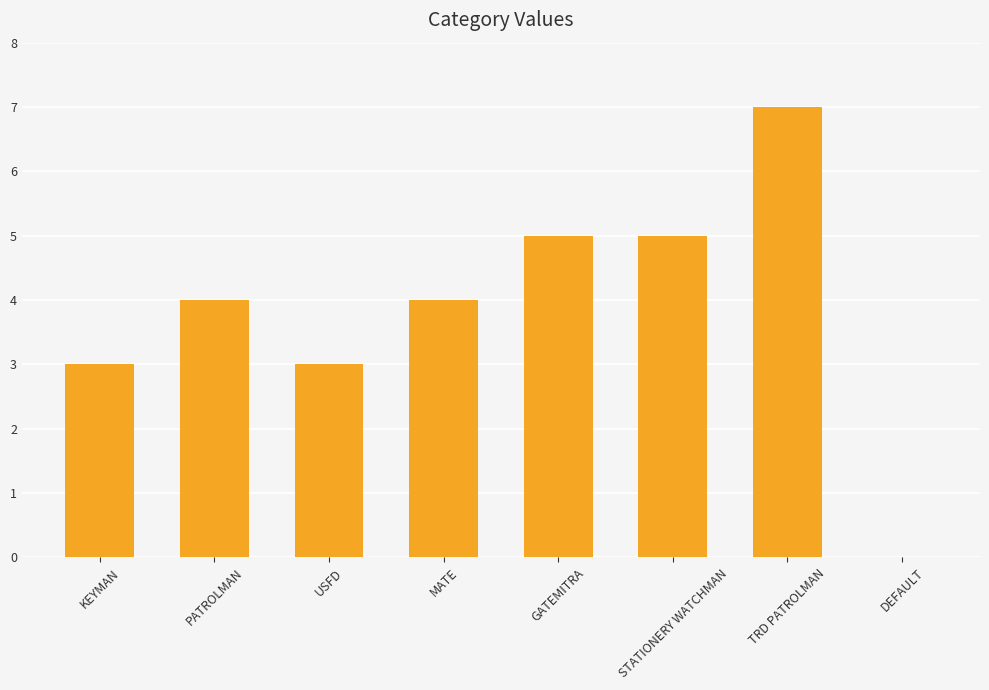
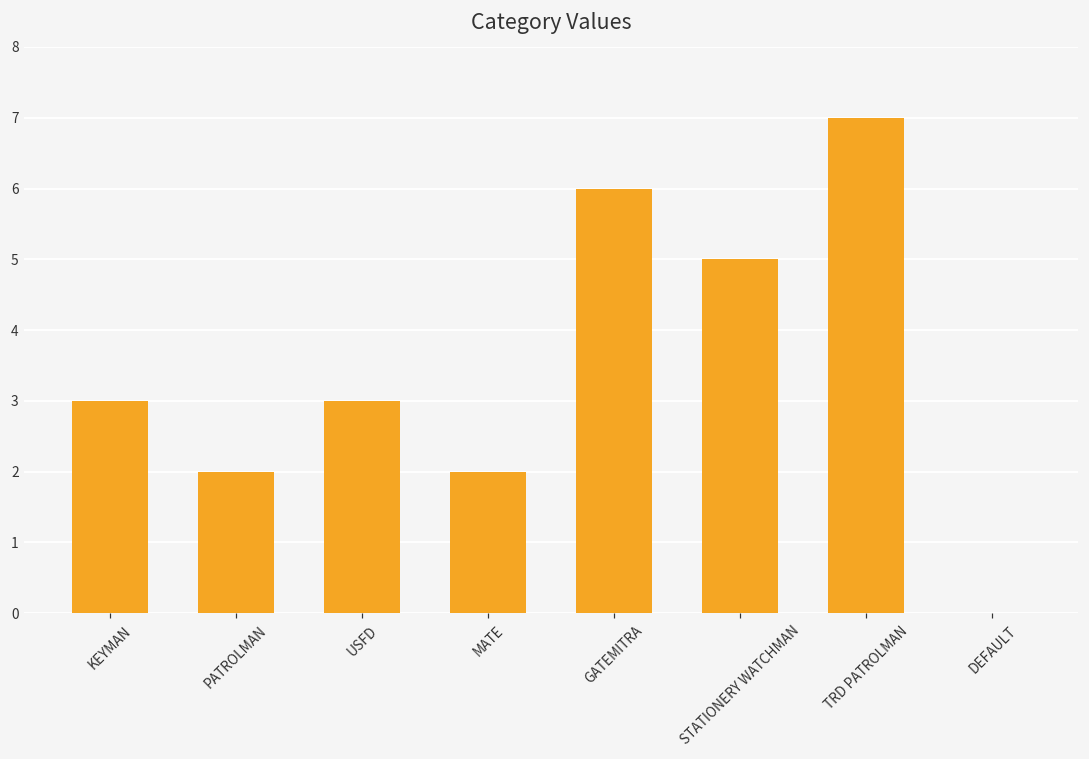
  {
    "KEYMAN": 3,
-   "PATROLMAN": 4,
+   "PATROLMAN": 2,
    "USFD": 3,
-   "MATE": 4,
-   "GATEMITRA": 5,
+   "MATE": 2,
+   "GATEMITRA": 6,
    "STATIONERY WATCHMAN": 5,
    "TRD PATROLMAN": 7,
    "DEFAULT": 0
  }
